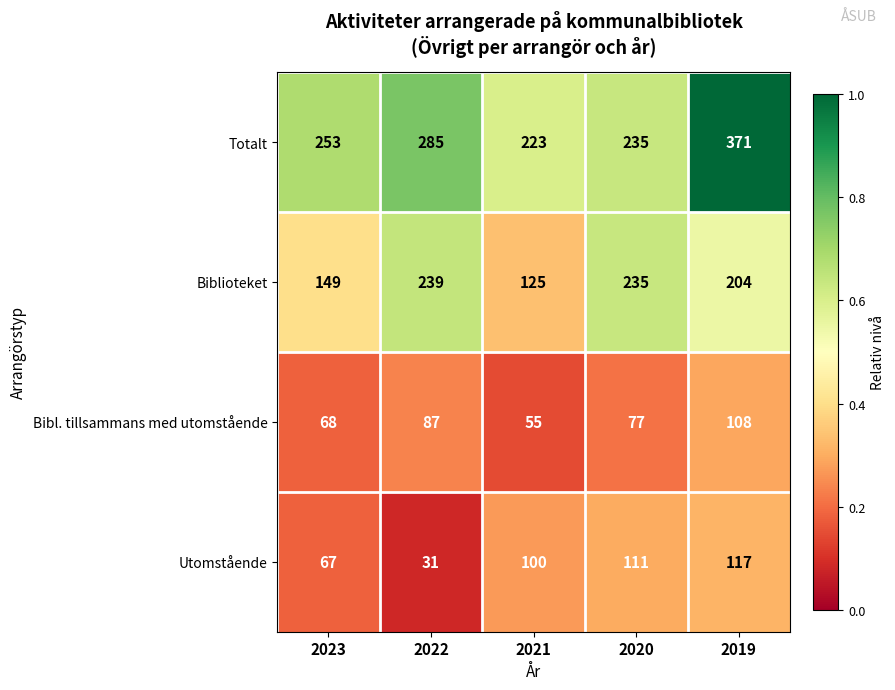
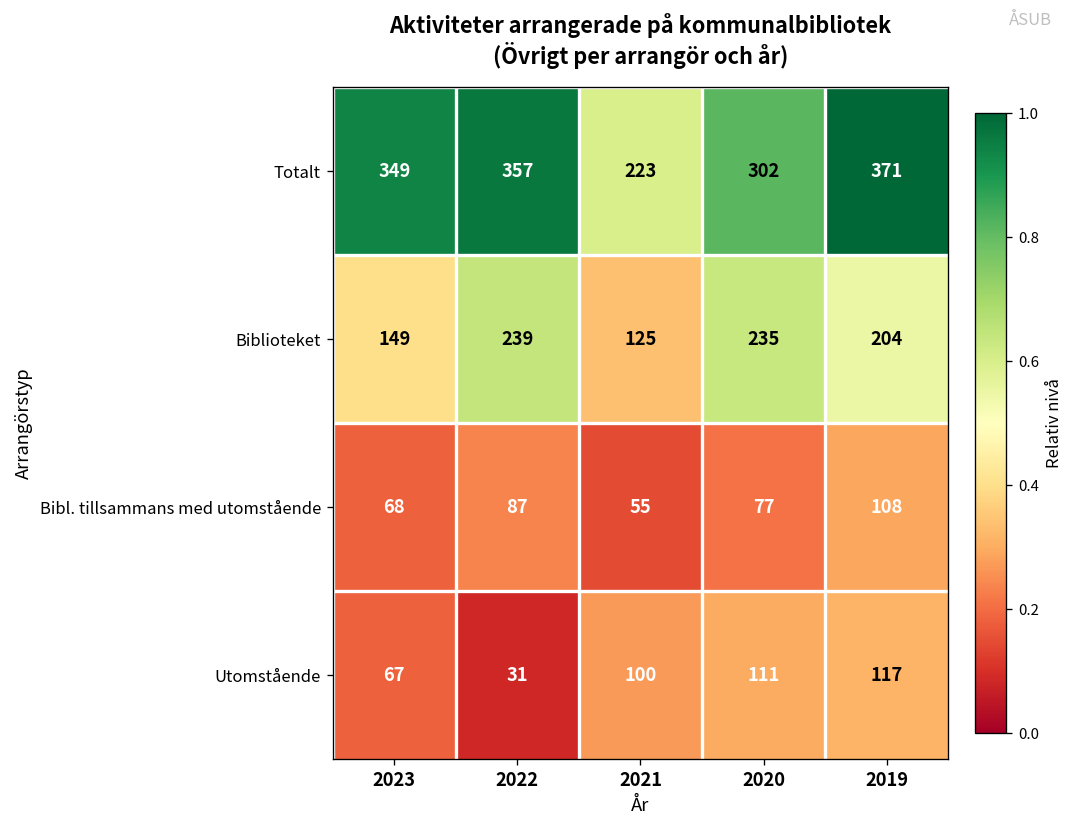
  {
    "Totalt": {
-     "2023": 253,
-     "2022": 285,
+     "2023": 349,
+     "2022": 357,
      "2021": 223,
-     "2020": 235,
+     "2020": 302,
      "2019": 371
    },
    "Biblioteket": {
      "2023": 149,
      "2022": 239,
      "2021": 125,
      "2020": 235,
      "2019": 204
    },
    "Bibl. tillsammans med utomstående": {
      "2023": 68,
      "2022": 87,
      "2021": 55,
      "2020": 77,
      "2019": 108
    },
    "Utomstående": {
      "2023": 67,
      "2022": 31,
      "2021": 100,
      "2020": 111,
      "2019": 117
    }
  }
